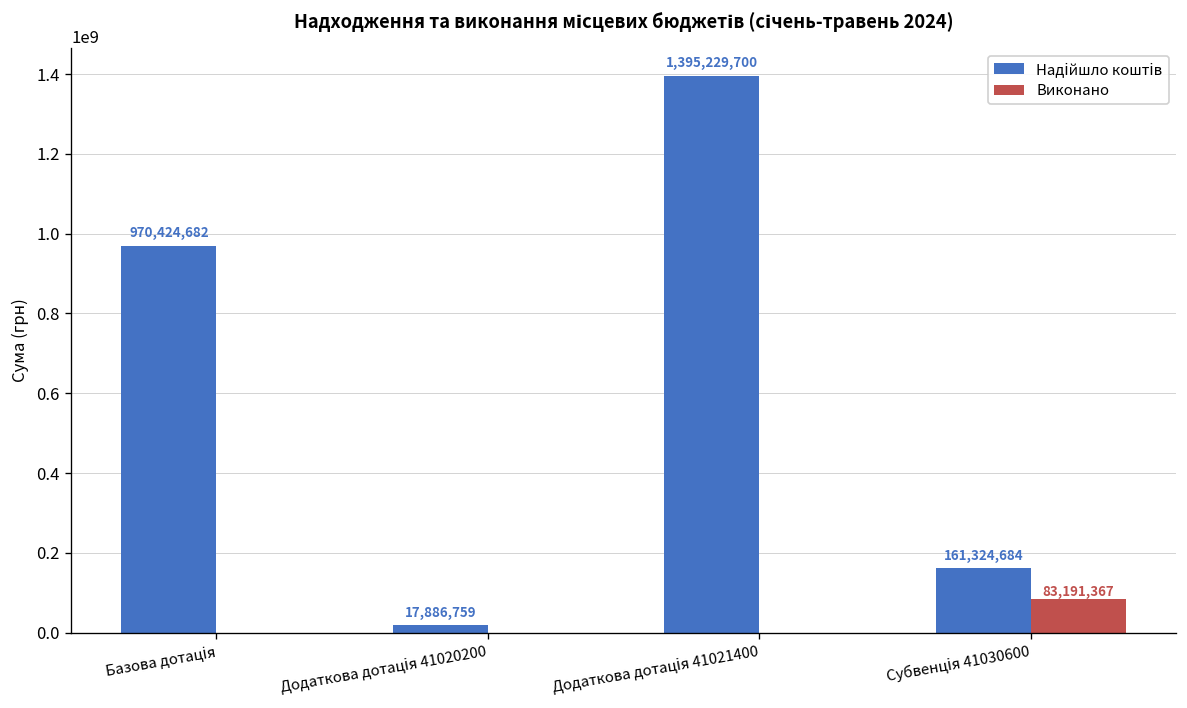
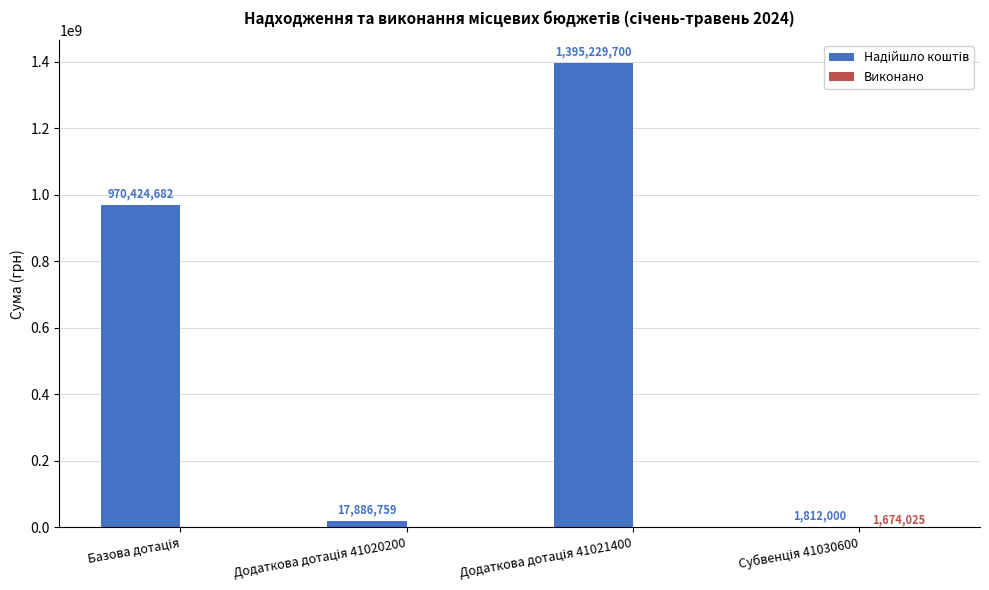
  {
    "Надійшло коштів": {
      "Базова дотація": "970,424,682",
      "Додаткова дотація 41020200": "17,886,759",
      "Додаткова дотація 41021400": "1,395,229,700",
-     "Субвенція 41030600": "161,324,684"
+     "Субвенція 41030600": "1,812,000"
    },
    "Виконано": {
-     "Субвенція 41030600": "83,191,367"
+     "Субвенція 41030600": "1,674,025"
    }
  }
